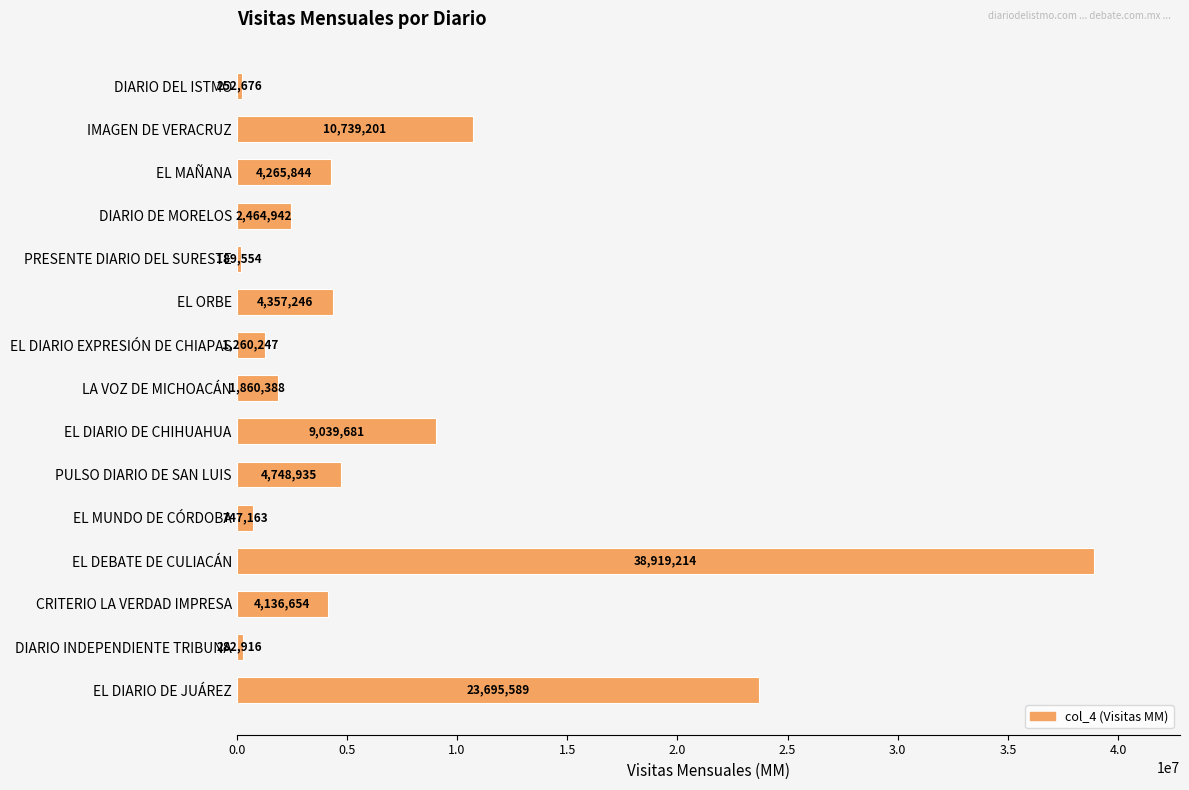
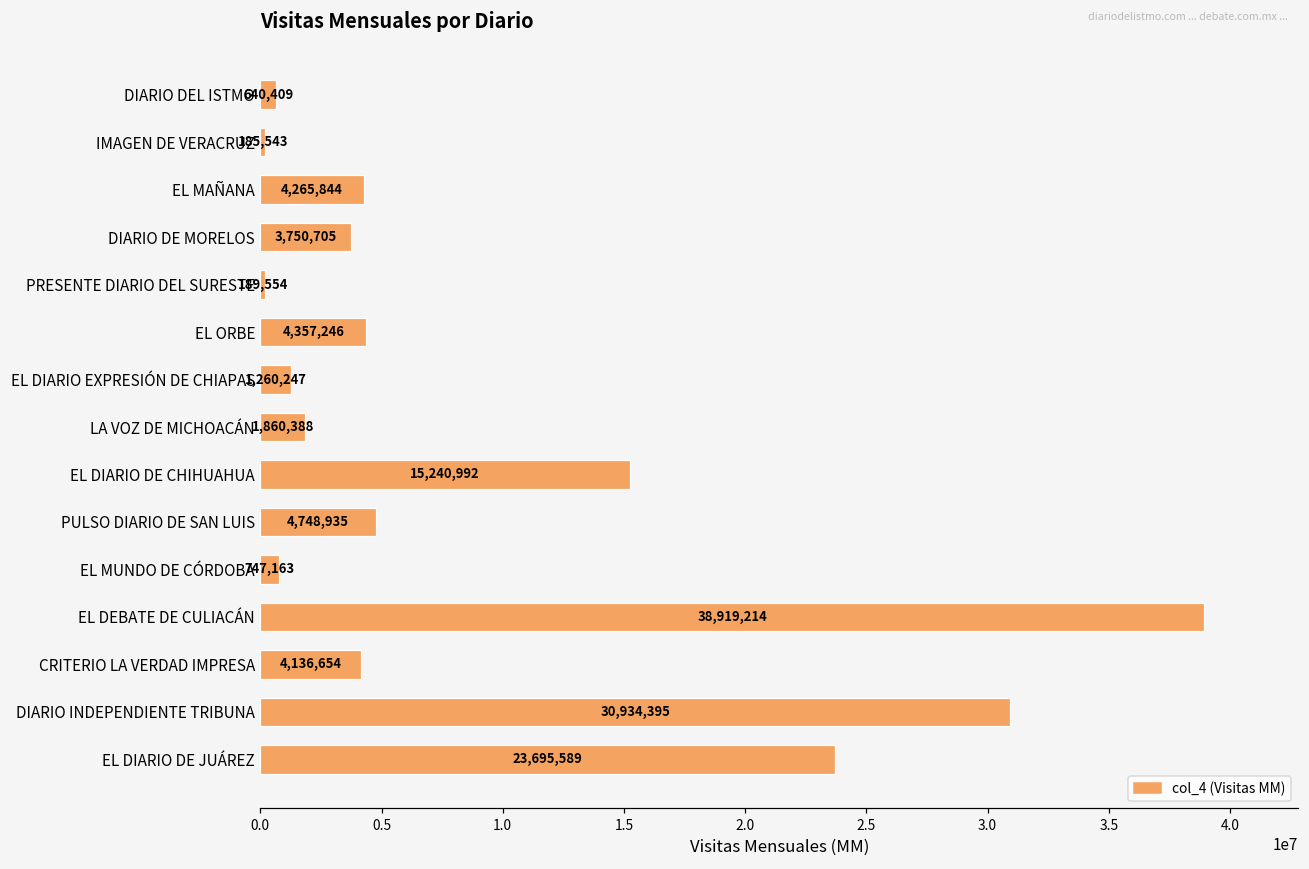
  {
-   "DIARIO DEL ISTMO": "252,676",
-   "IMAGEN DE VERACRUZ": "10,739,201",
+   "DIARIO DEL ISTMO": "640,409",
+   "IMAGEN DE VERACRUZ": "185,543",
    "EL MAÑANA": "4,265,844",
-   "DIARIO DE MORELOS": "2,464,942",
+   "DIARIO DE MORELOS": "3,750,705",
    "PRESENTE DIARIO DEL SURESTE": "189,554",
    "EL ORBE": "4,357,246",
    "EL DIARIO EXPRESIÓN DE CHIAPAS": "1,260,247",
    "LA VOZ DE MICHOACÁN": "1,860,388",
-   "EL DIARIO DE CHIHUAHUA": "9,039,681",
+   "EL DIARIO DE CHIHUAHUA": "15,240,992",
    "PULSO DIARIO DE SAN LUIS": "4,748,935",
    "EL MUNDO DE CÓRDOBA": "747,163",
    "EL DEBATE DE CULIACÁN": "38,919,214",
    "CRITERIO LA VERDAD IMPRESA": "4,136,654",
-   "DIARIO INDEPENDIENTE TRIBUNA": "282,916",
+   "DIARIO INDEPENDIENTE TRIBUNA": "30,934,395",
    "EL DIARIO DE JUÁREZ": "23,695,589"
  }
